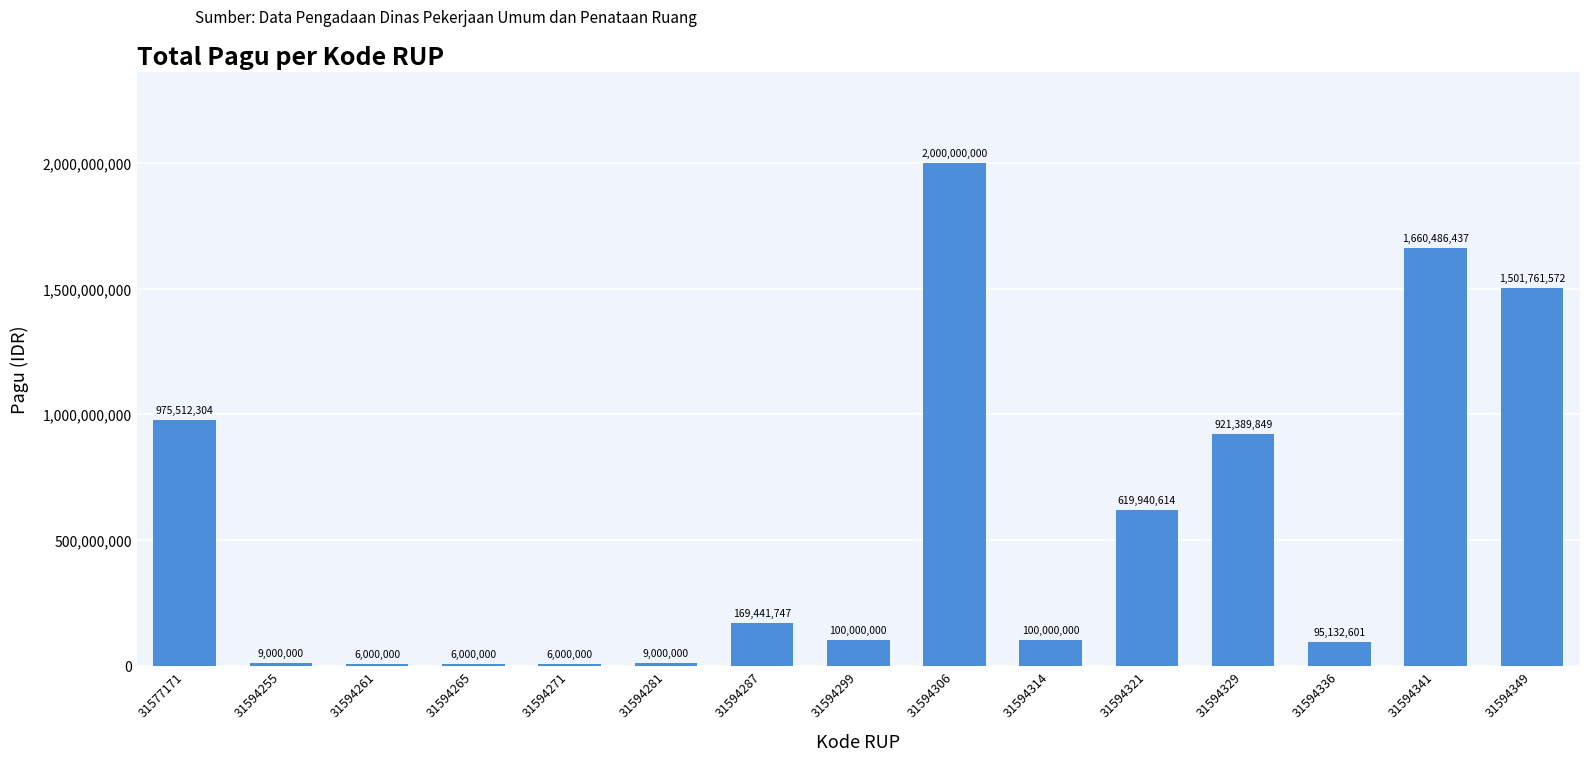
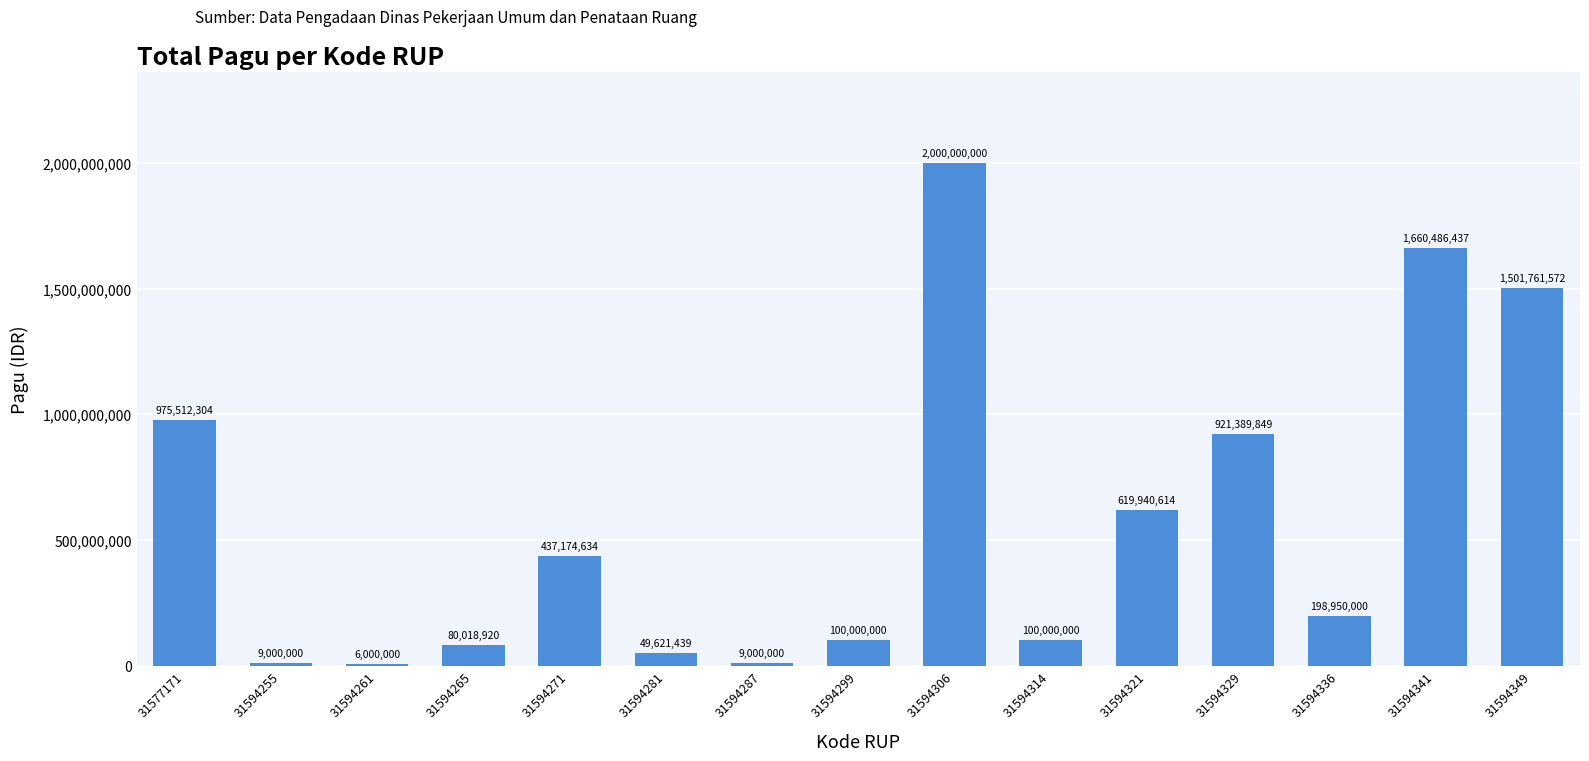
  {
    "31577171": "975,512,304",
    "31594255": "9,000,000",
    "31594261": "6,000,000",
-   "31594265": "6,000,000",
-   "31594271": "6,000,000",
-   "31594281": "9,000,000",
-   "31594287": "169,441,747",
+   "31594265": "80,018,920",
+   "31594271": "437,174,634",
+   "31594281": "49,621,439",
+   "31594287": "9,000,000",
    "31594299": "100,000,000",
    "31594306": "2,000,000,000",
    "31594314": "100,000,000",
    "31594321": "619,940,614",
    "31594329": "921,389,849",
-   "31594336": "95,132,601",
+   "31594336": "198,950,000",
    "31594341": "1,660,486,437",
    "31594349": "1,501,761,572"
  }
